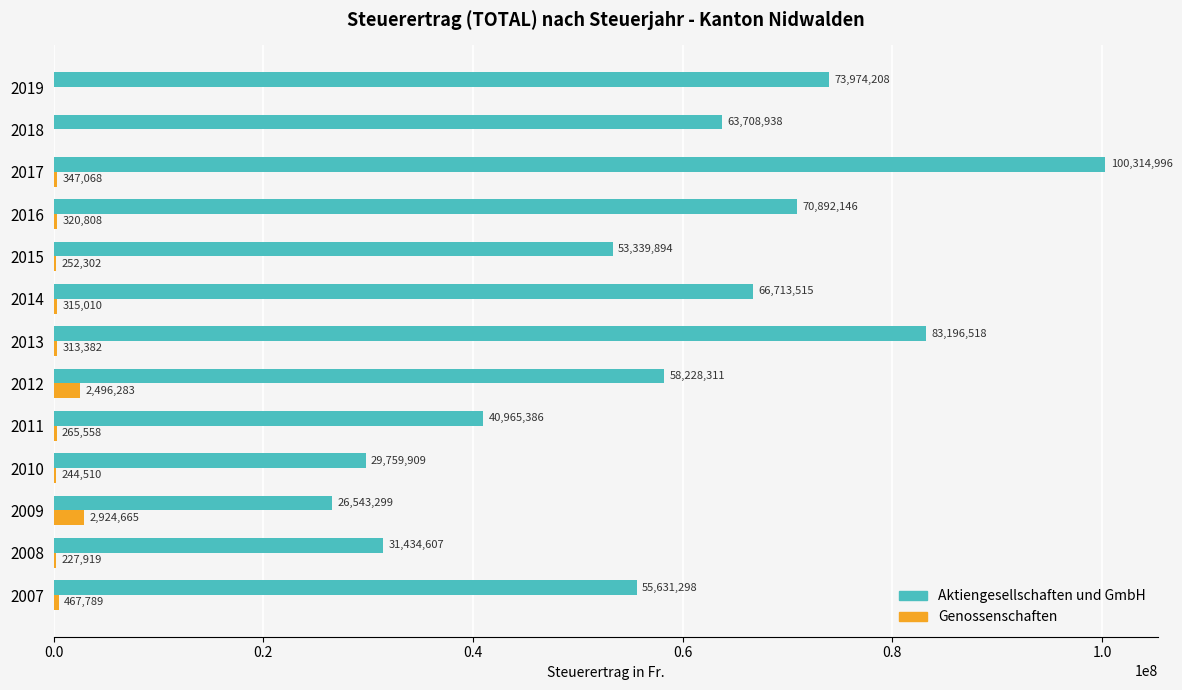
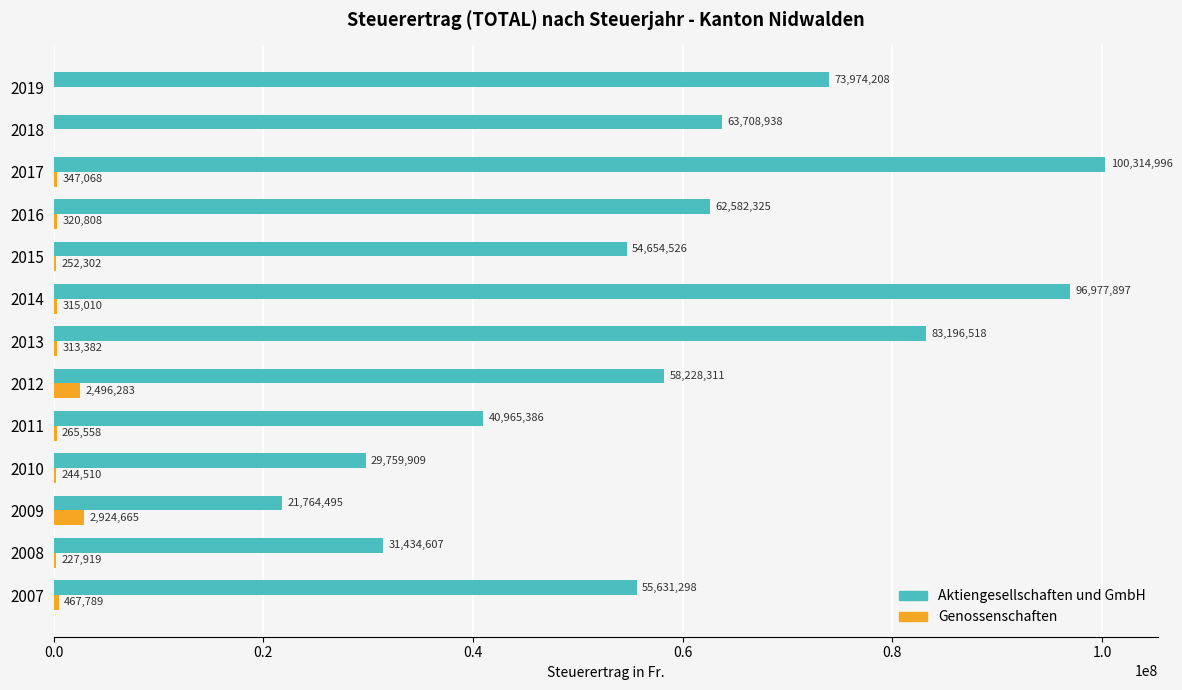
  {
    "Aktiengesellschaften und GmbH": {
      "2019": "73,974,208",
      "2018": "63,708,938",
      "2017": "100,314,996",
-     "2016": "70,892,146",
-     "2015": "53,339,894",
-     "2014": "66,713,515",
+     "2016": "62,582,325",
+     "2015": "54,654,526",
+     "2014": "96,977,897",
      "2013": "83,196,518",
      "2012": "58,228,311",
      "2011": "40,965,386",
      "2010": "29,759,909",
-     "2009": "26,543,299",
+     "2009": "21,764,495",
      "2008": "31,434,607",
      "2007": "55,631,298"
    },
    "Genossenschaften": {
      "2017": "347,068",
      "2016": "320,808",
      "2015": "252,302",
      "2014": "315,010",
      "2013": "313,382",
      "2012": "2,496,283",
      "2011": "265,558",
      "2010": "244,510",
      "2009": "2,924,665",
      "2008": "227,919",
      "2007": "467,789"
    }
  }
